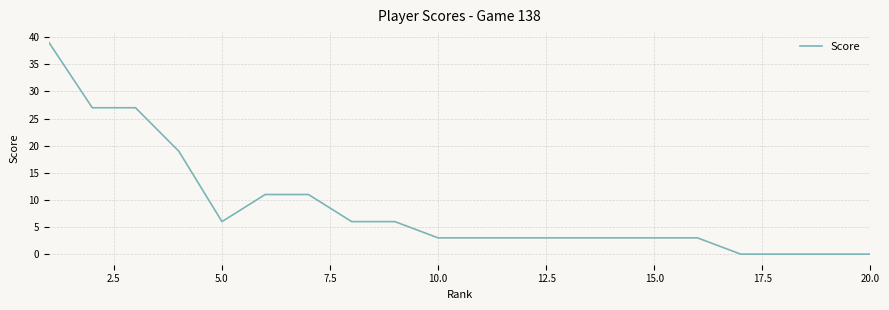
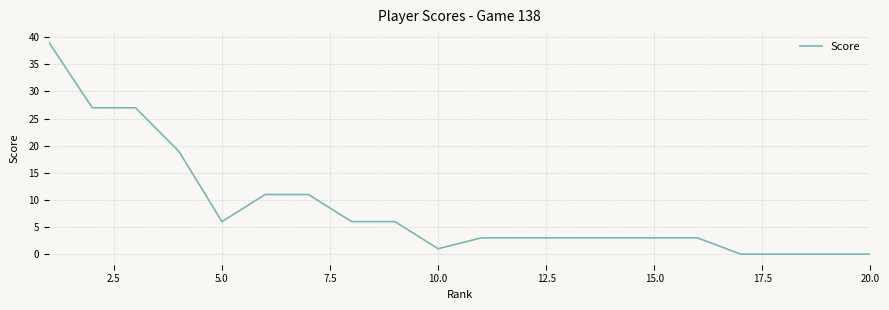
  {
    "5.0": 6,
-   "10.0": 3,
+   "10.0": 1,
    "15.0": 3,
    "20.0": 0
  }
